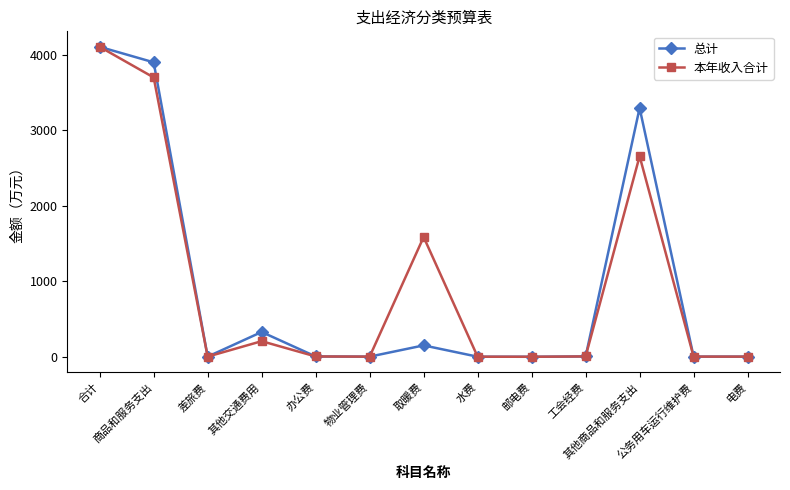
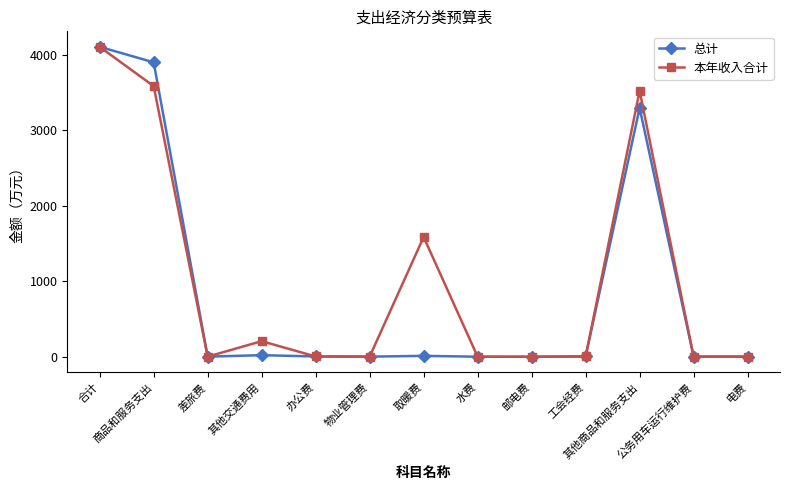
  {
    "总计": {
      "商品和服务支出": 3900,
-     "其他交通费用": 300,
-     "取暖费": 200,
+     "其他交通费用": 0,
+     "取暖费": 0,
      "其他商品和服务支出": 3300
    },
    "本年收入合计": {
-     "商品和服务支出": 3700,
+     "商品和服务支出": 3600,
      "其他交通费用": 200,
      "取暖费": 1600,
-     "其他商品和服务支出": 2700
+     "其他商品和服务支出": 3500
    }
  }
